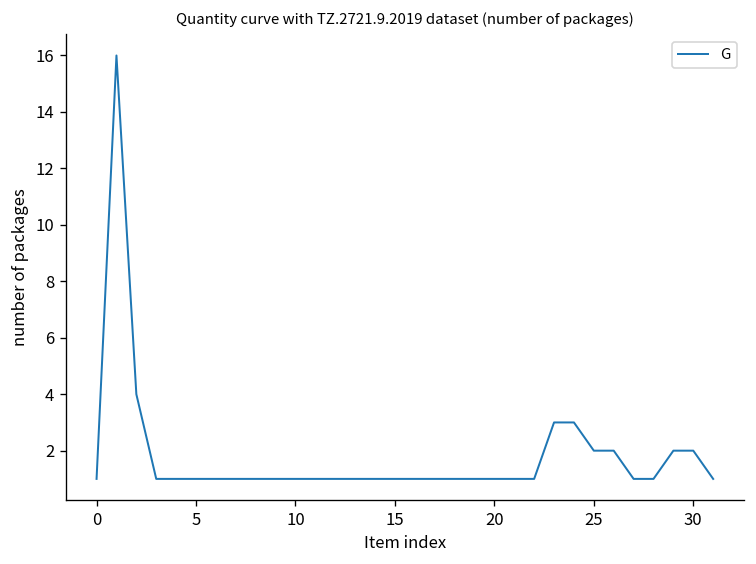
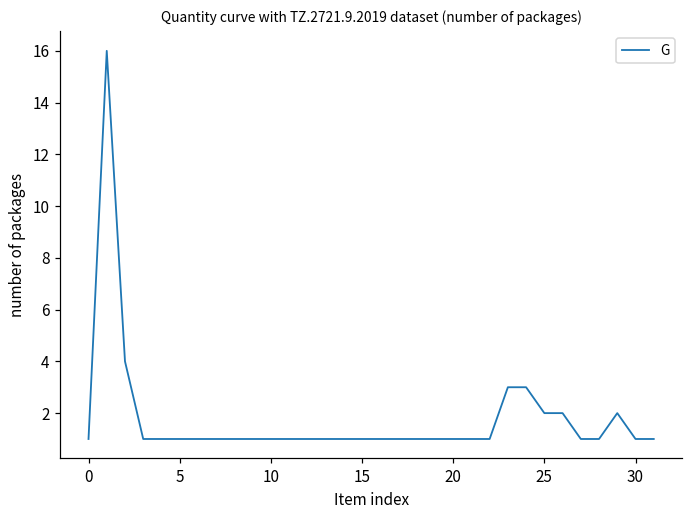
  {
    "0": 1,
    "5": 1,
    "10": 1,
    "15": 1,
    "20": 1,
    "25": 2,
-   "30": 2
+   "30": 1
  }
